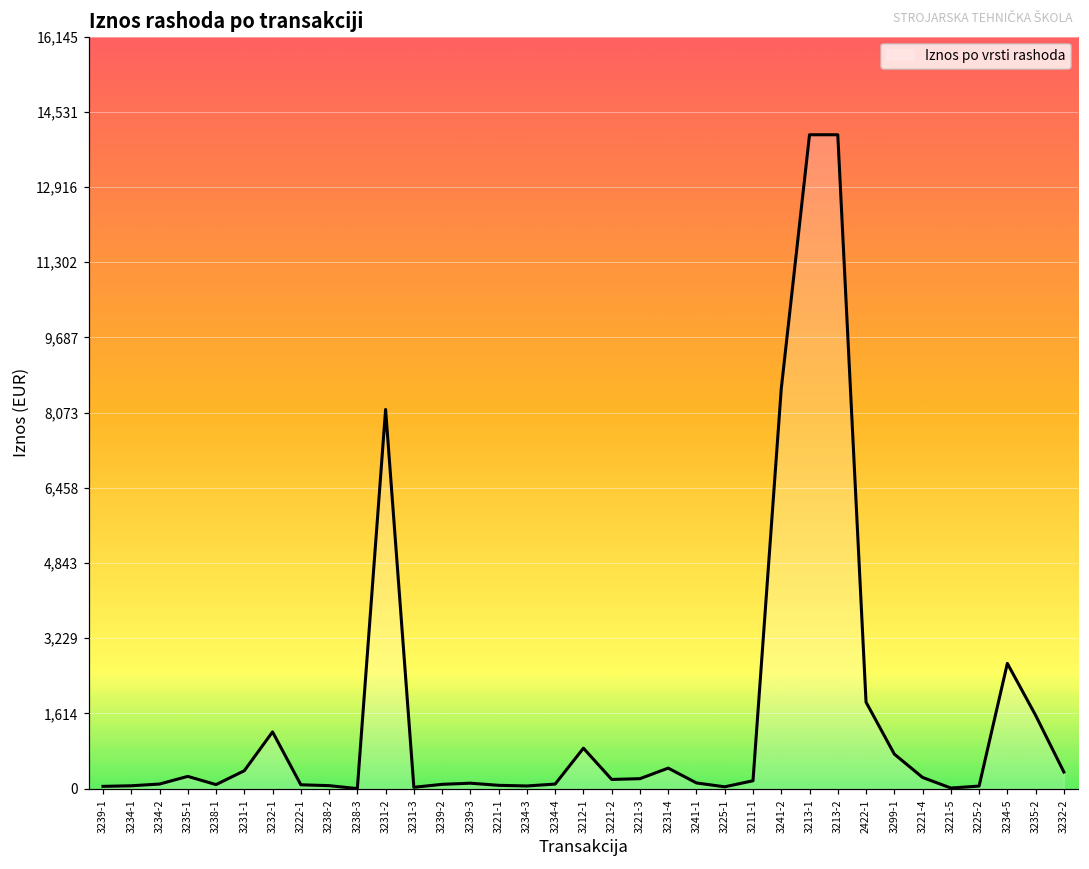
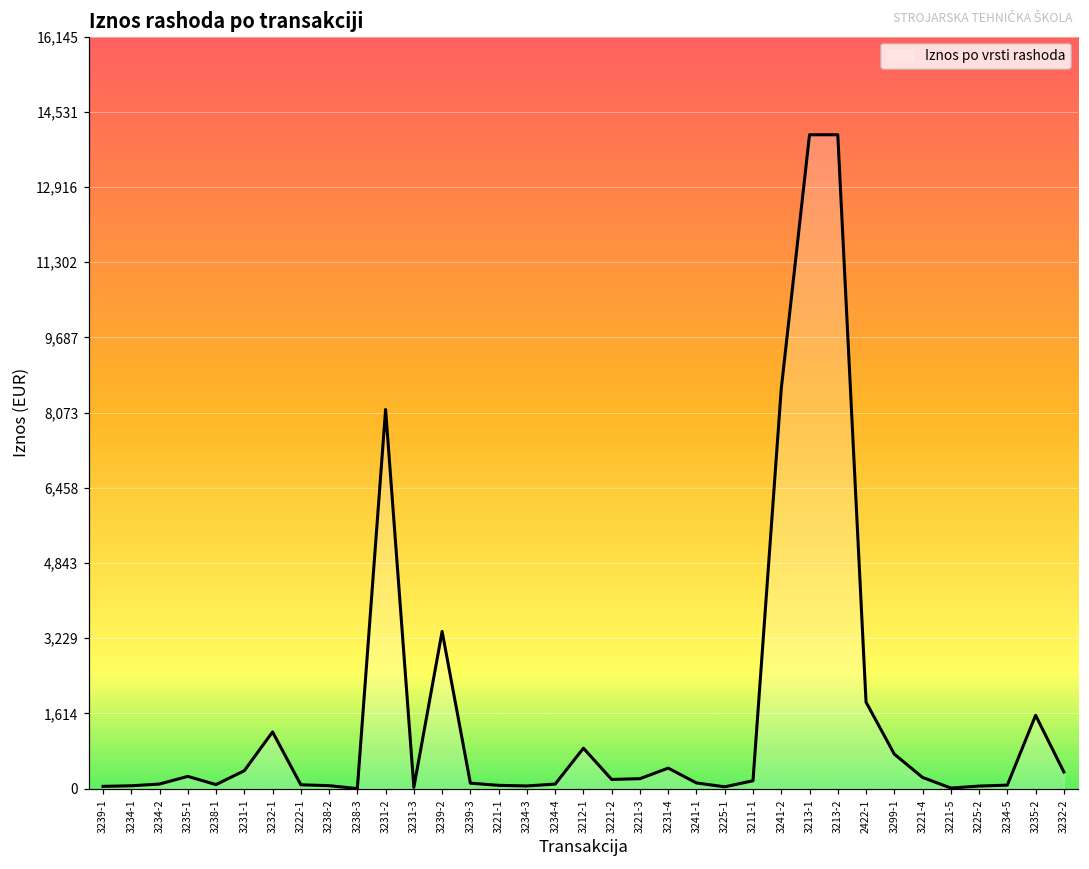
  {
    "3239-1": "0",
    "3234-1": "100",
    "3234-2": "100",
    "3235-1": "300",
    "3238-1": "100",
    "3231-1": "400",
    "3232-1": "1,200",
    "3222-1": "100",
    "3238-2": "100",
    "3238-3": "0",
    "3231-2": "8,100",
    "3231-3": "0",
-   "3239-2": "100",
+   "3239-2": "3,400",
    "3239-3": "100",
    "3221-1": "100",
    "3234-3": "100",
    "3234-4": "100",
    "3212-1": "900",
    "3221-2": "200",
    "3221-3": "200",
    "3231-4": "400",
    "3241-1": "100",
    "3225-1": "0",
    "3211-1": "200",
    "3241-2": "8,600",
    "3213-1": "14,000",
    "3213-2": "14,000",
    "2422-1": "1,900",
    "3299-1": "700",
    "3221-4": "200",
    "3221-5": "0",
    "3225-2": "100",
-   "3234-5": "2,700",
+   "3234-5": "100",
    "3235-2": "1,600",
    "3232-2": "400"
  }
